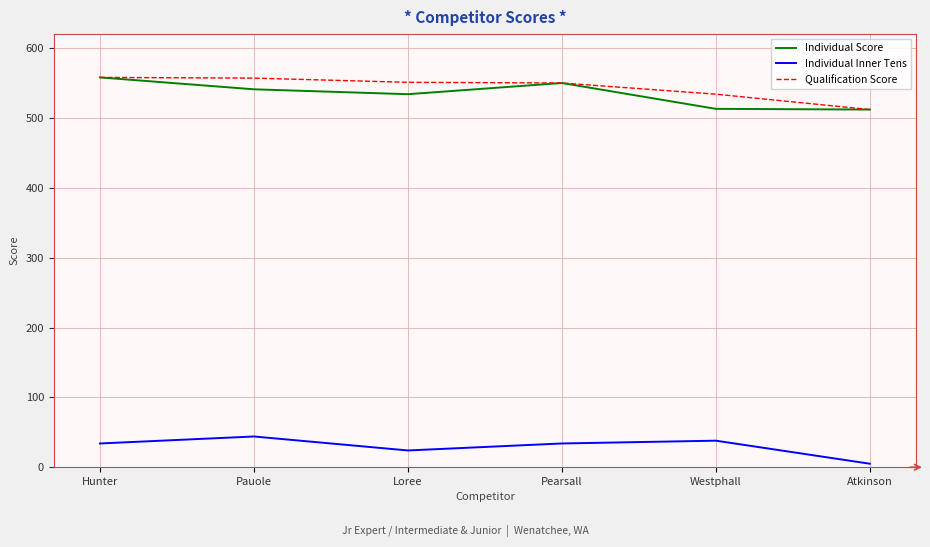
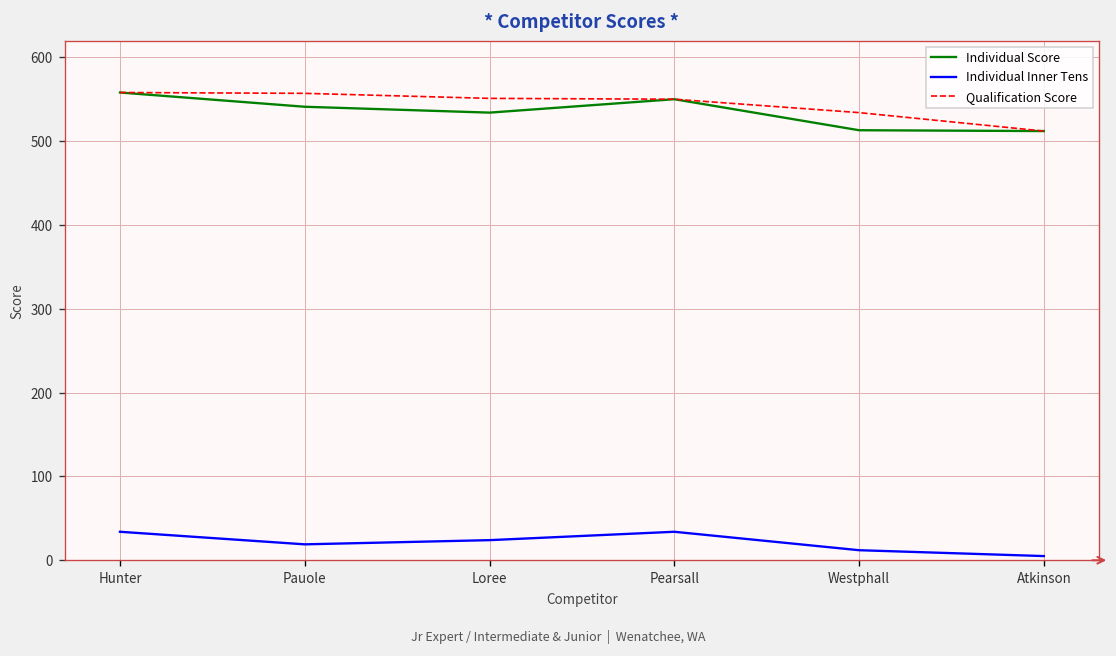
  {
    "Individual Score": {
      "Pauole": 540,
      "Loree": 530,
      "Westphall": 510
    },
    "Individual Inner Tens": {
      "Hunter": 30,
-     "Pauole": 40,
+     "Pauole": 20,
      "Loree": 20,
      "Pearsall": 30,
-     "Westphall": 40,
+     "Westphall": 10,
      "Atkinson": 10
    },
    "Qualification Score": {
      "Pauole": 560,
      "Loree": 550,
      "Westphall": 530
    }
  }
